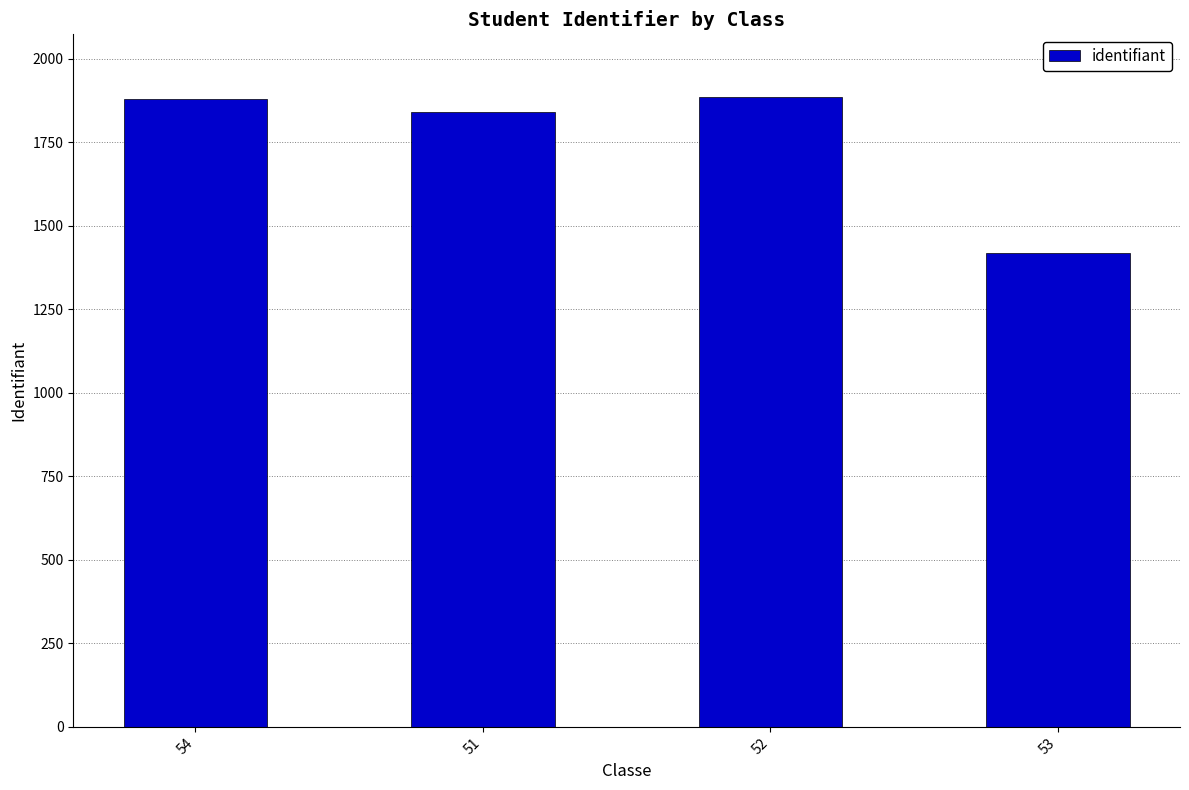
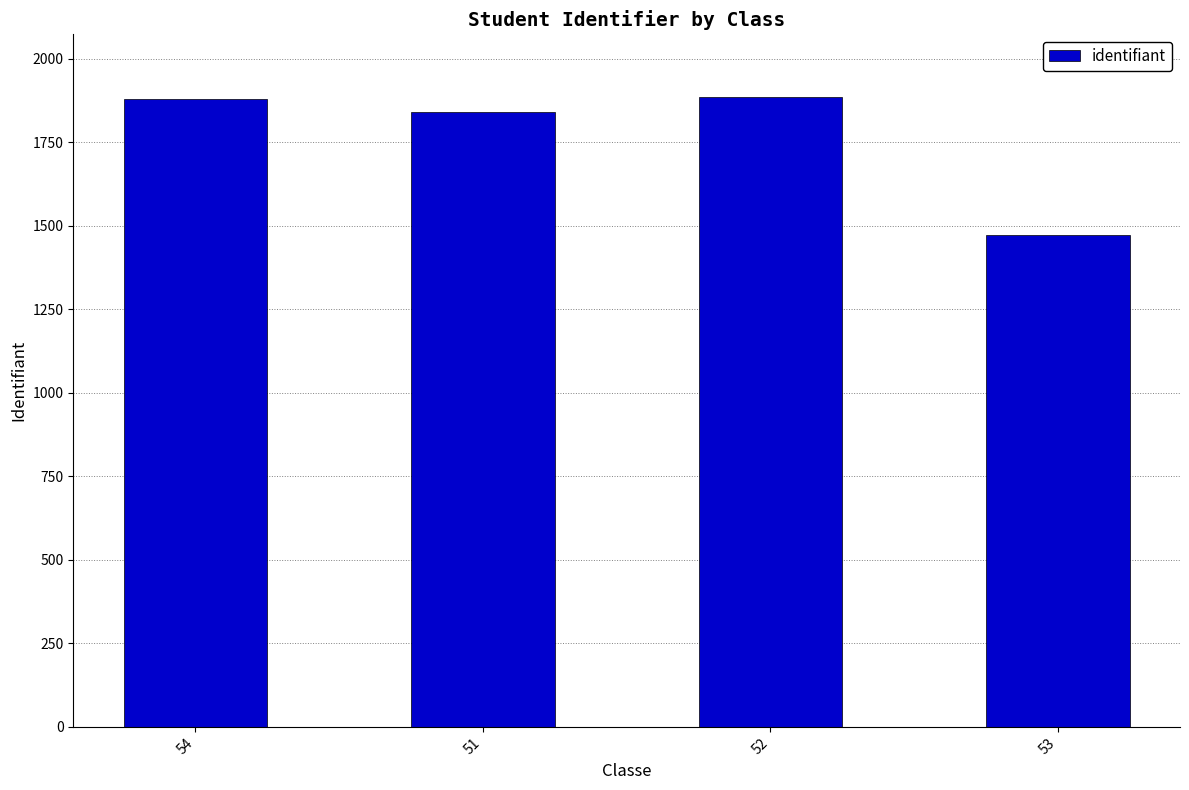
  {
    "54": 1880,
    "51": 1840,
    "52": 1890,
-   "53": 1420
+   "53": 1470
  }
